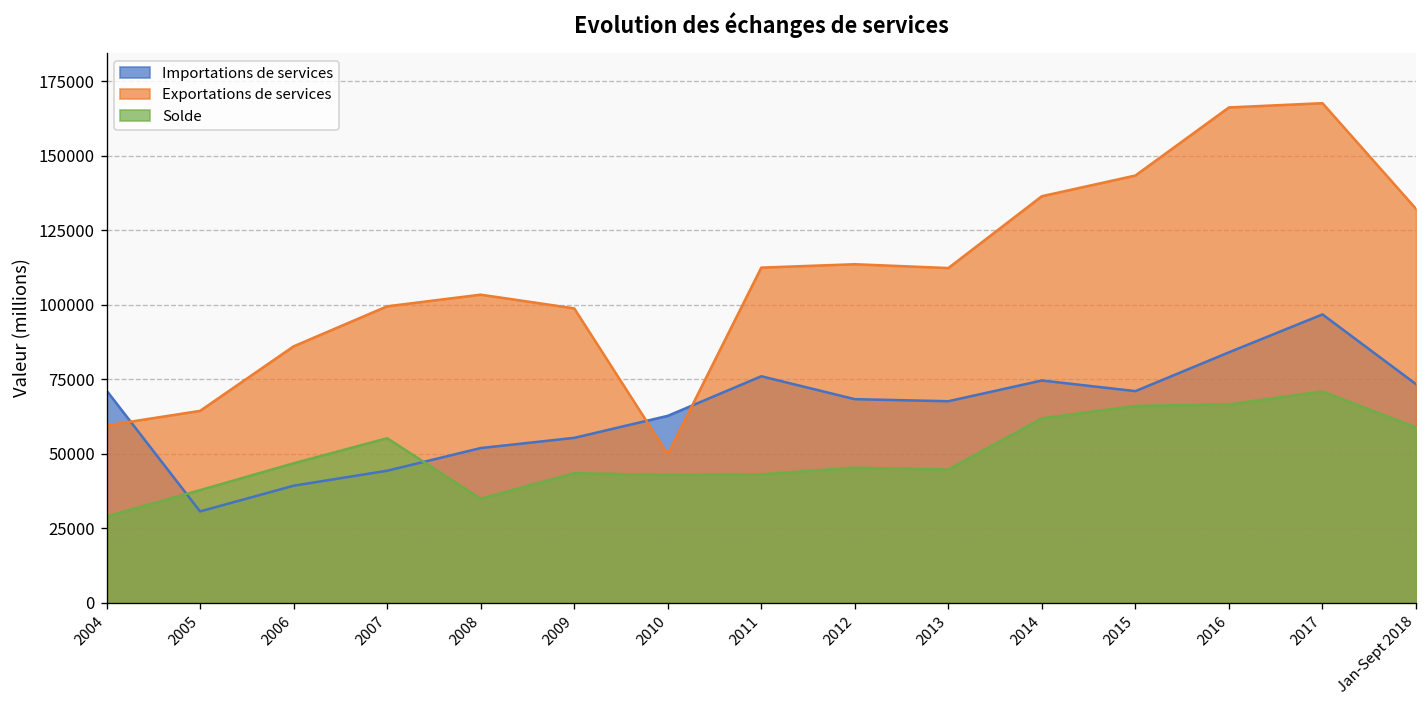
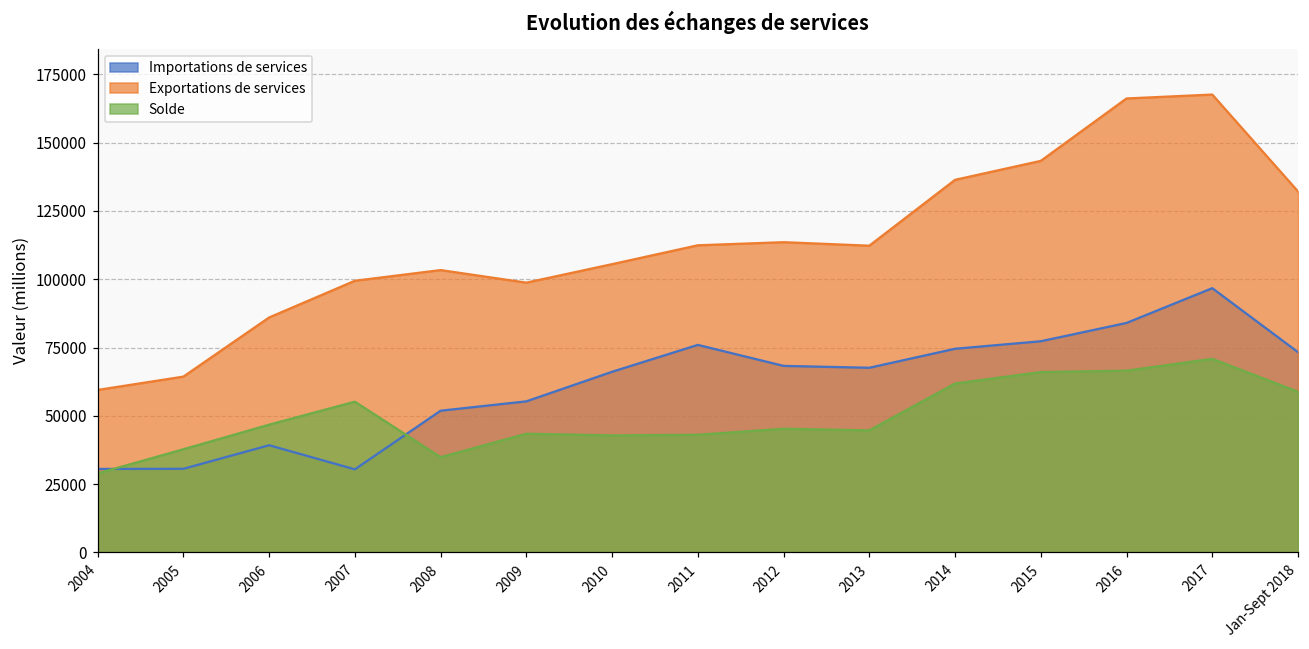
  {
    "Importations de services": {
-     "2004": 71000,
+     "2004": 31000,
      "2005": 31000,
      "2006": 39000,
-     "2007": 44000,
+     "2007": 30000,
      "2008": 52000,
      "2009": 55000,
-     "2010": 63000,
+     "2010": 66000,
      "2011": 76000,
      "2012": 68000,
      "2013": 68000,
      "2014": 75000,
-     "2015": 71000,
+     "2015": 77000,
      "2016": 84000,
      "2017": 97000,
      "Jan-Sept 2018": 73000
    },
    "Exportations de services": {
      "2004": 59000,
      "2005": 64000,
      "2006": 86000,
      "2007": 99000,
      "2008": 103000,
      "2009": 99000,
-     "2010": 50000,
+     "2010": 106000,
      "2011": 112000,
      "2012": 114000,
      "2013": 112000,
      "2014": 136000,
      "2015": 143000,
      "2016": 166000,
      "2017": 168000,
      "Jan-Sept 2018": 132000
    },
    "Solde": {
      "2004": 29000,
      "2005": 38000,
      "2006": 47000,
      "2007": 55000,
      "2008": 35000,
      "2009": 43000,
      "2010": 43000,
      "2011": 43000,
      "2012": 45000,
      "2013": 45000,
      "2014": 62000,
      "2015": 66000,
      "2016": 67000,
      "2017": 71000,
      "Jan-Sept 2018": 59000
    }
  }
